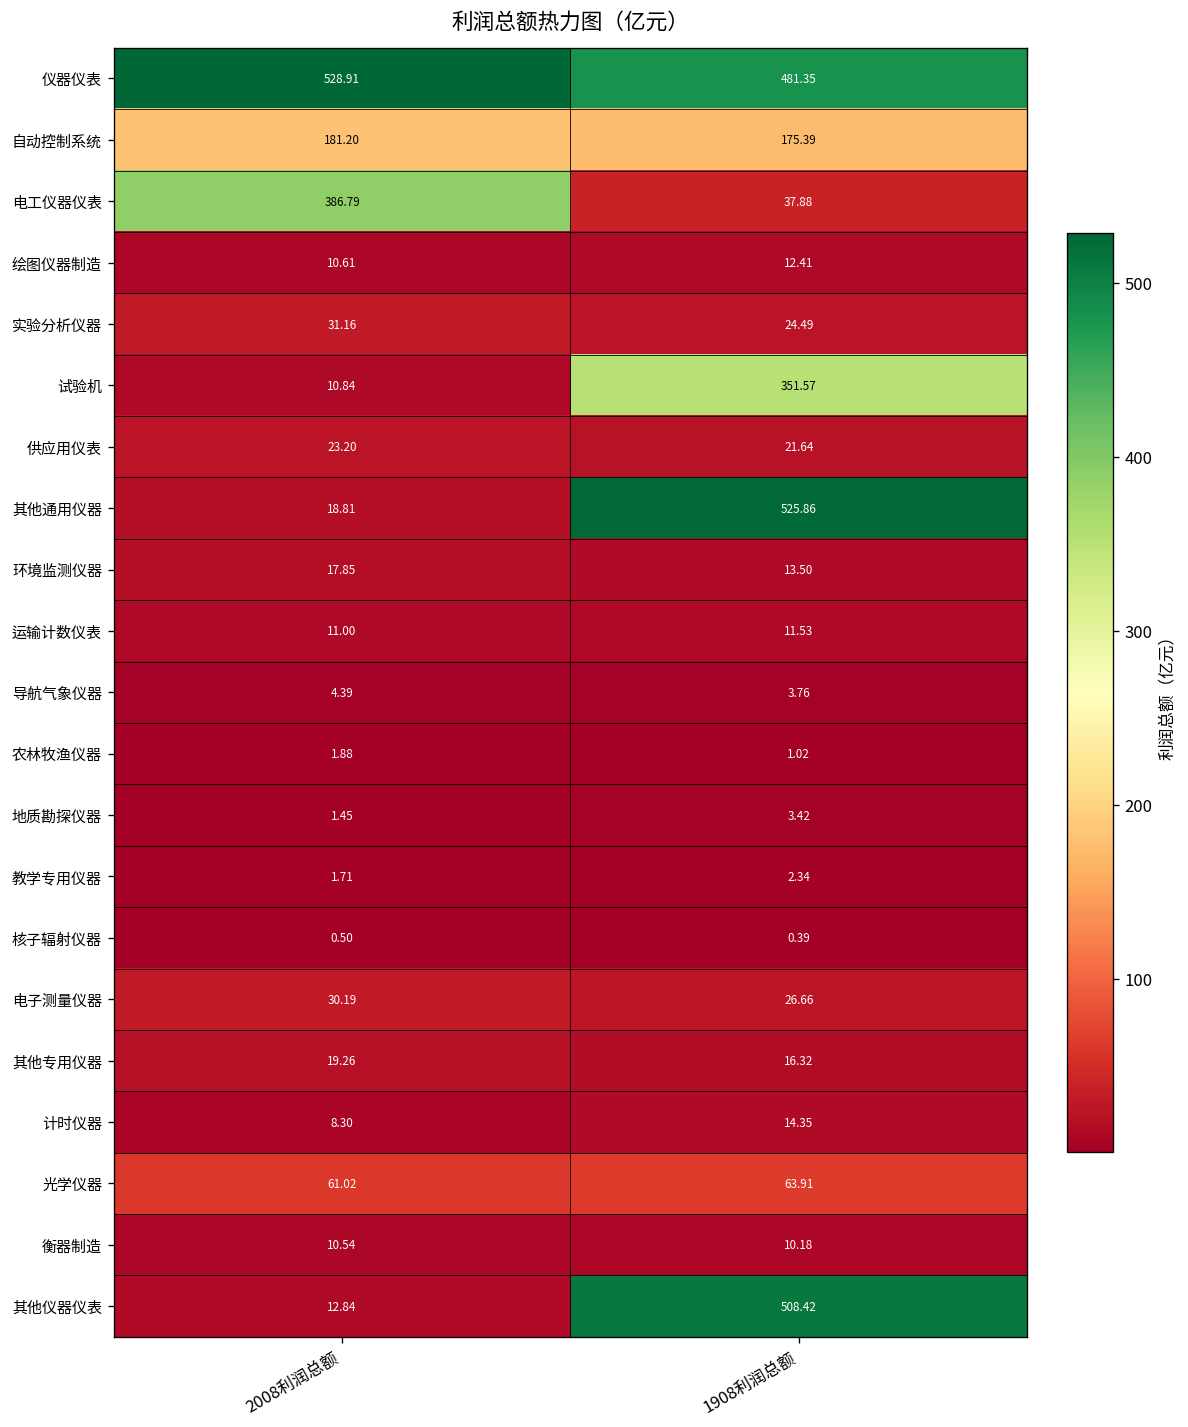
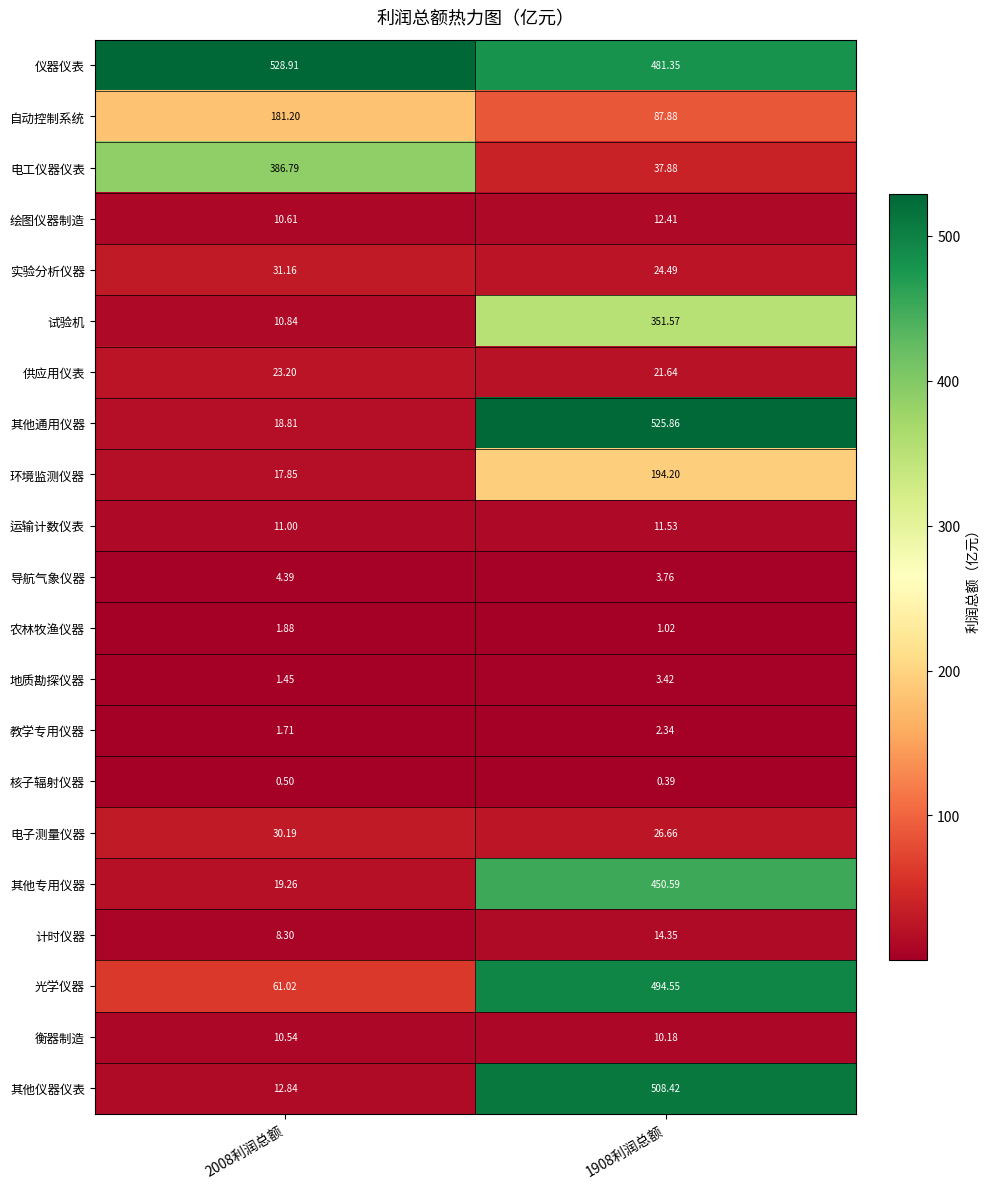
  {
    "仪器仪表": {
      "2008利润总额": 528.91,
      "1908利润总额": 481.35
    },
    "自动控制系统": {
      "2008利润总额": 181.20,
-     "1908利润总额": 175.39
+     "1908利润总额": 87.88
    },
    "电工仪器仪表": {
      "2008利润总额": 386.79,
      "1908利润总额": 37.88
    },
    "绘图仪器制造": {
      "2008利润总额": 10.61,
      "1908利润总额": 12.41
    },
    "实验分析仪器": {
      "2008利润总额": 31.16,
      "1908利润总额": 24.49
    },
    "试验机": {
      "2008利润总额": 10.84,
      "1908利润总额": 351.57
    },
    "供应用仪表": {
      "2008利润总额": 23.20,
      "1908利润总额": 21.64
    },
    "其他通用仪器": {
      "2008利润总额": 18.81,
      "1908利润总额": 525.86
    },
    "环境监测仪器": {
      "2008利润总额": 17.85,
-     "1908利润总额": 13.50
+     "1908利润总额": 194.20
    },
    "运输计数仪表": {
      "2008利润总额": 11.00,
      "1908利润总额": 11.53
    },
    "导航气象仪器": {
      "2008利润总额": 4.39,
      "1908利润总额": 3.76
    },
    "农林牧渔仪器": {
      "2008利润总额": 1.88,
      "1908利润总额": 1.02
    },
    "地质勘探仪器": {
      "2008利润总额": 1.45,
      "1908利润总额": 3.42
    },
    "教学专用仪器": {
      "2008利润总额": 1.71,
      "1908利润总额": 2.34
    },
    "核子辐射仪器": {
      "2008利润总额": 0.50,
      "1908利润总额": 0.39
    },
    "电子测量仪器": {
      "2008利润总额": 30.19,
      "1908利润总额": 26.66
    },
    "其他专用仪器": {
      "2008利润总额": 19.26,
-     "1908利润总额": 16.32
+     "1908利润总额": 450.59
    },
    "计时仪器": {
      "2008利润总额": 8.30,
      "1908利润总额": 14.35
    },
    "光学仪器": {
      "2008利润总额": 61.02,
-     "1908利润总额": 63.91
+     "1908利润总额": 494.55
    },
    "衡器制造": {
      "2008利润总额": 10.54,
      "1908利润总额": 10.18
    },
    "其他仪器仪表": {
      "2008利润总额": 12.84,
      "1908利润总额": 508.42
    }
  }
